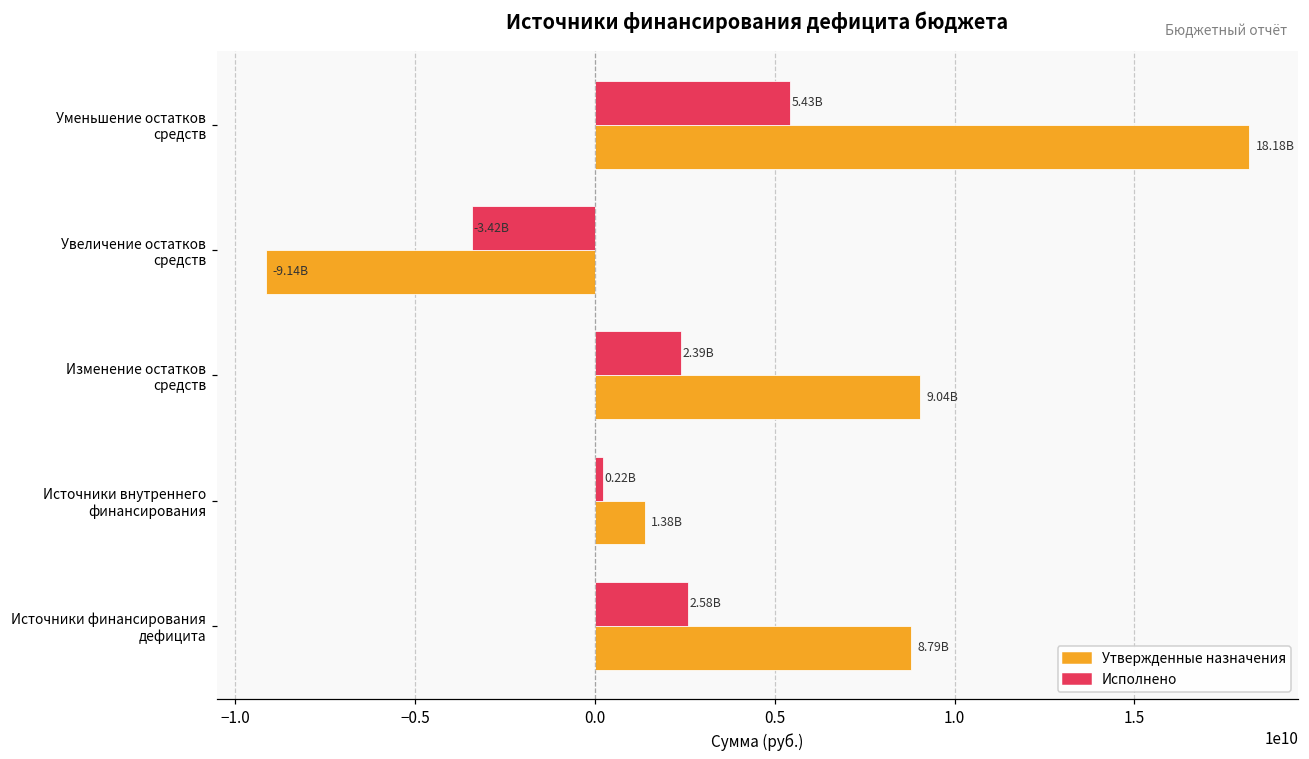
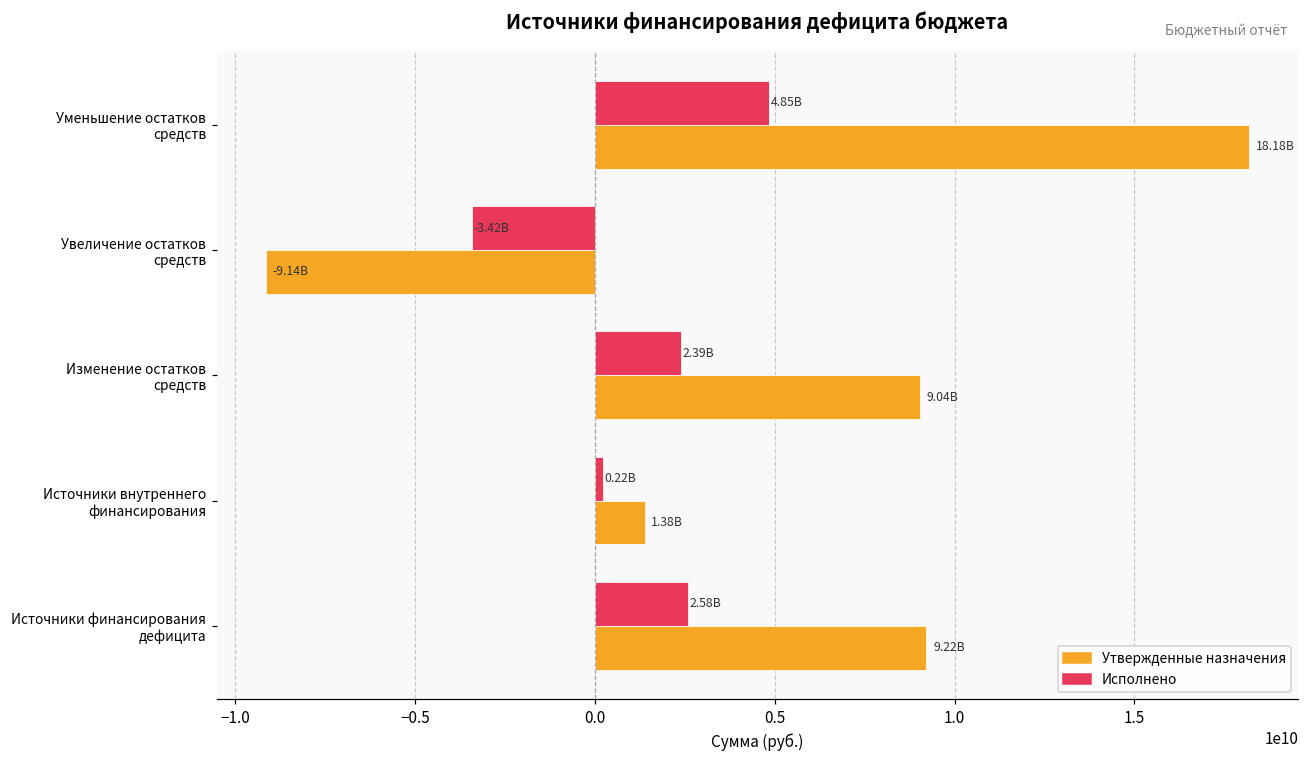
  {
    "Утвержденные назначения": {
      "Уменьшение остатков средств": "18.18B",
      "Увеличение остатков средств": "-9.14B",
      "Изменение остатков средств": "9.04B",
      "Источники внутреннего финансирования": "1.38B",
-     "Источники финансирования дефицита": "8.79B"
+     "Источники финансирования дефицита": "9.22B"
    },
    "Исполнено": {
-     "Уменьшение остатков средств": "5.43B",
+     "Уменьшение остатков средств": "4.85B",
      "Увеличение остатков средств": "-3.42B",
      "Изменение остатков средств": "2.39B",
      "Источники внутреннего финансирования": "0.22B",
      "Источники финансирования дефицита": "2.58B"
    }
  }
